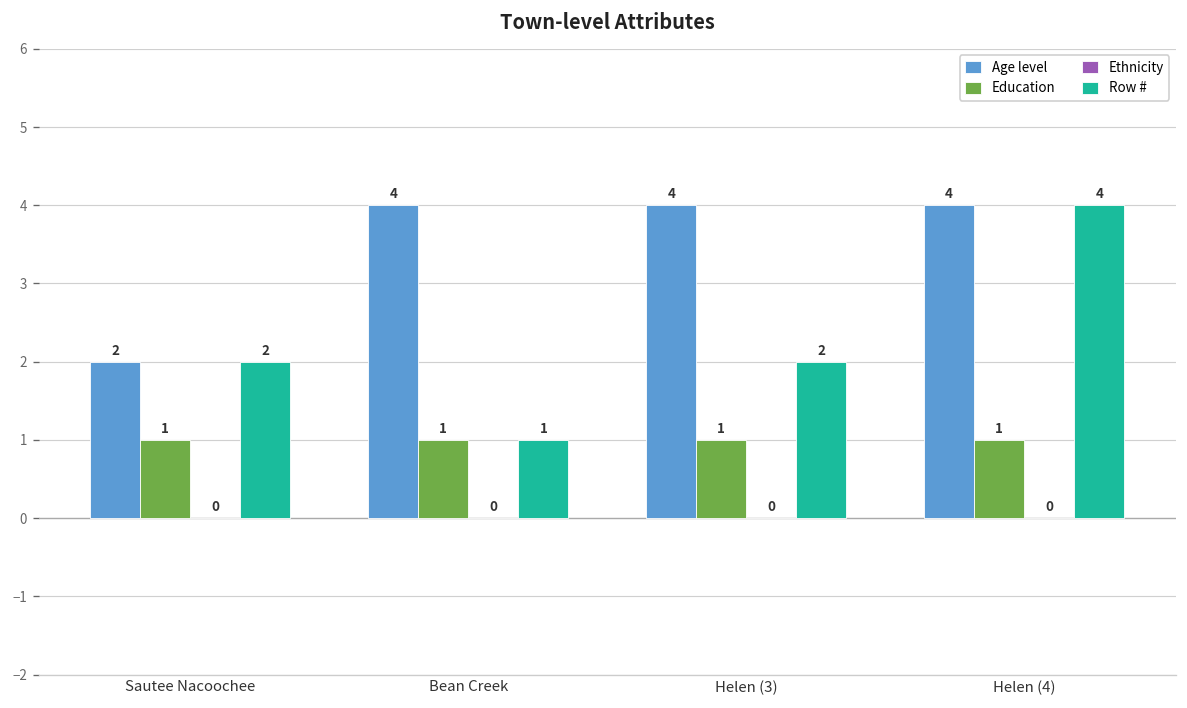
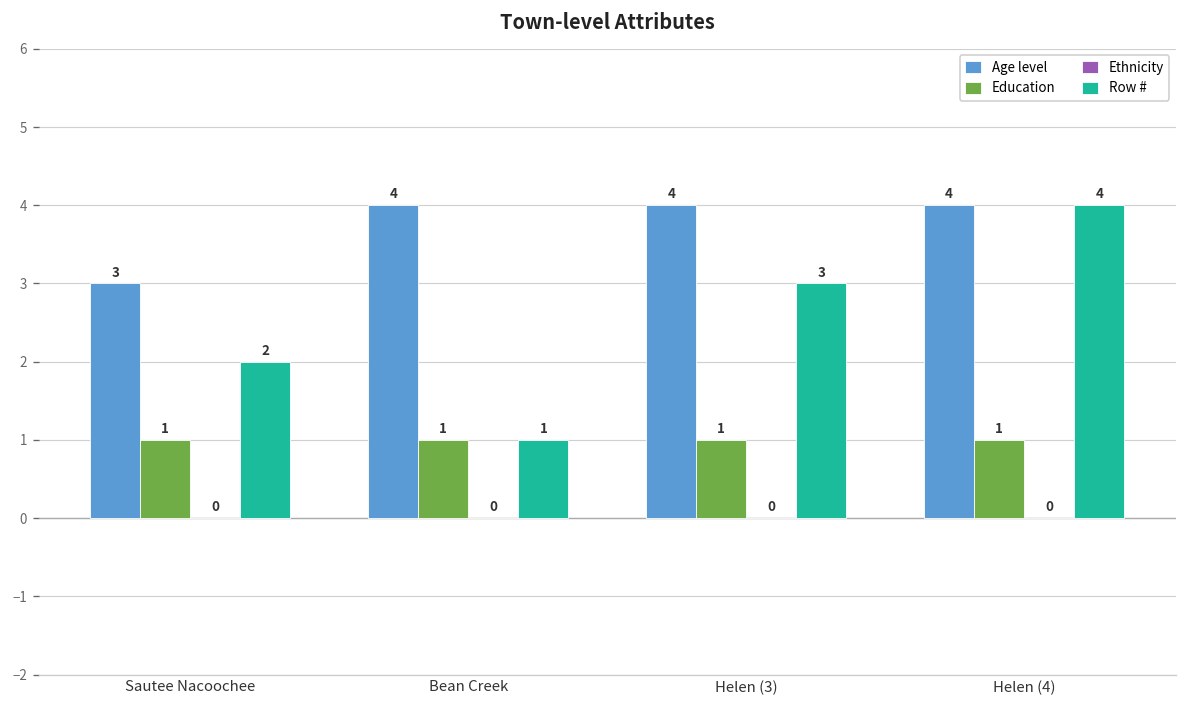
  {
    "Age level": {
-     "Sautee Nacoochee": 2,
+     "Sautee Nacoochee": 3,
      "Bean Creek": 4,
      "Helen (3)": 4,
      "Helen (4)": 4
    },
    "Education": {
      "Sautee Nacoochee": 1,
      "Bean Creek": 1,
      "Helen (3)": 1,
      "Helen (4)": 1
    },
    "Ethnicity": {
      "Sautee Nacoochee": 0,
      "Bean Creek": 0,
      "Helen (3)": 0,
      "Helen (4)": 0
    },
    "Row #": {
      "Sautee Nacoochee": 2,
      "Bean Creek": 1,
-     "Helen (3)": 2,
+     "Helen (3)": 3,
      "Helen (4)": 4
    }
  }
